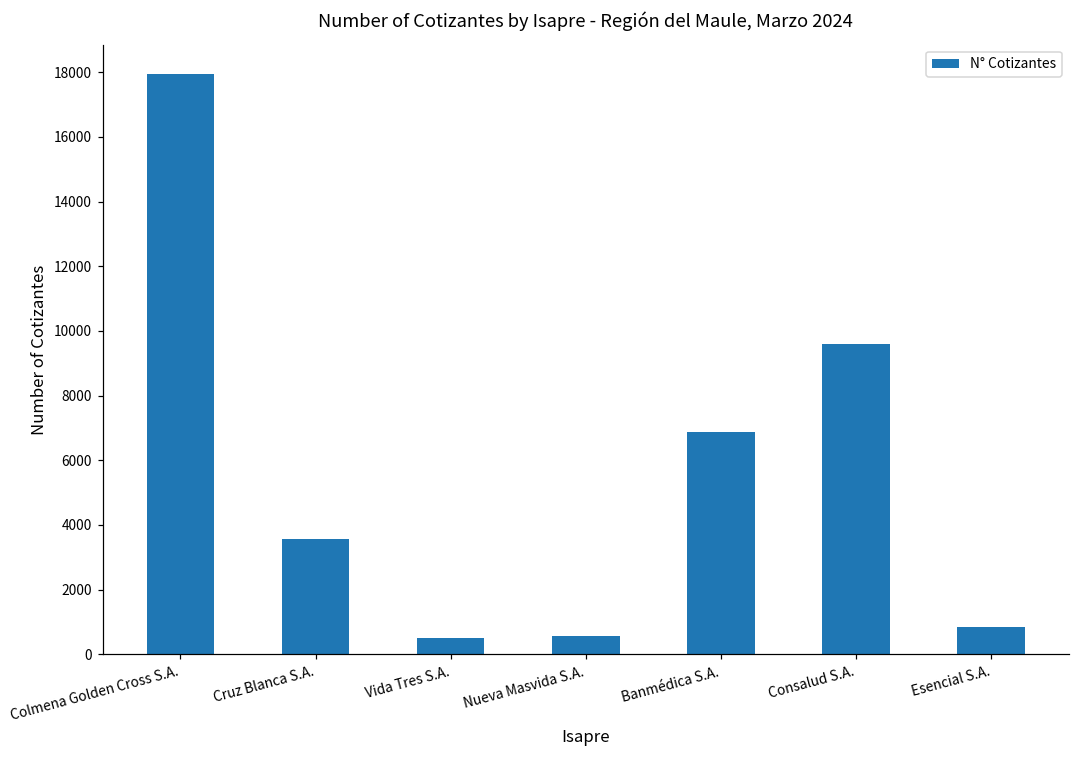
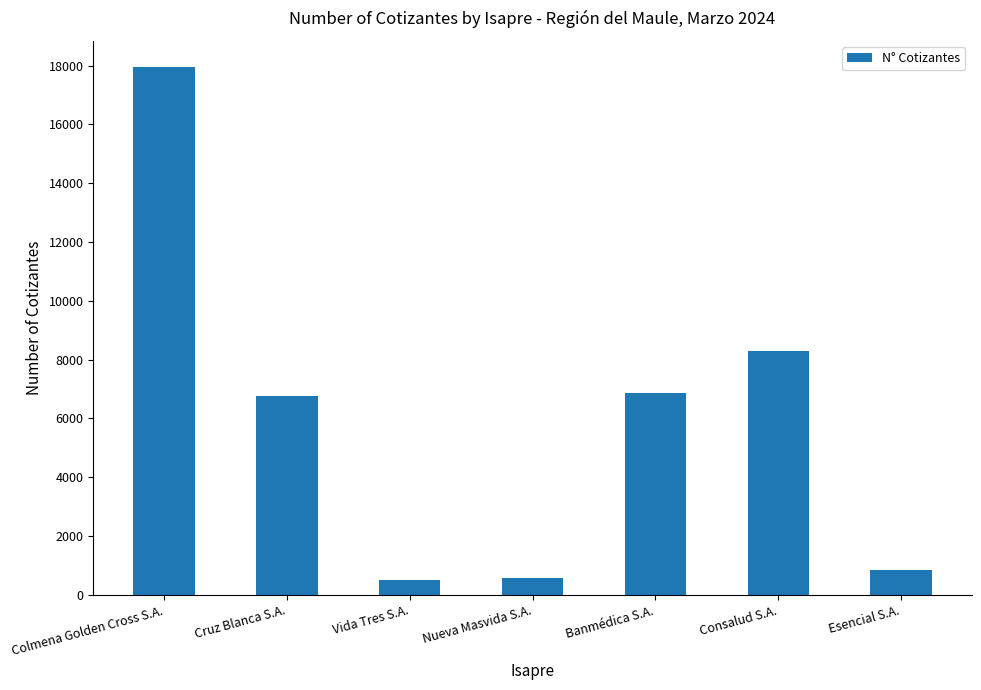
  {
    "Colmena Golden Cross S.A.": 17900,
-   "Cruz Blanca S.A.": 3600,
+   "Cruz Blanca S.A.": 6800,
    "Vida Tres S.A.": 500,
    "Nueva Masvida S.A.": 600,
    "Banmédica S.A.": 6900,
-   "Consalud S.A.": 9600,
+   "Consalud S.A.": 8300,
    "Esencial S.A.": 800
  }
